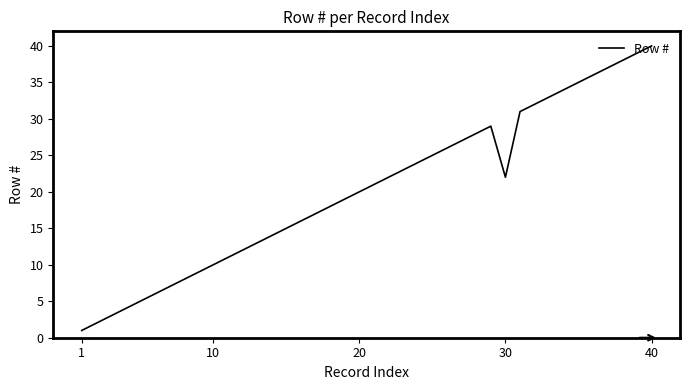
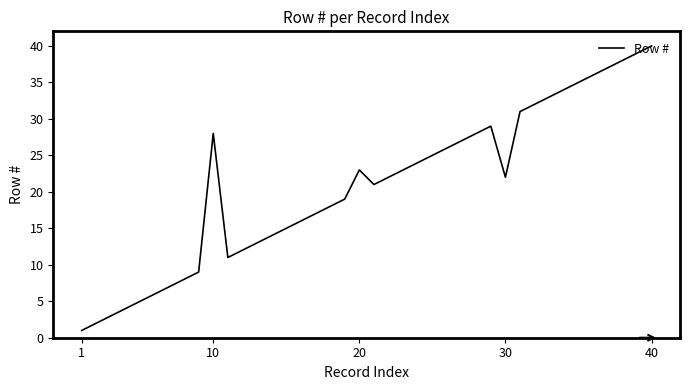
  {
    "1": 1,
-   "10": 10,
-   "20": 20,
+   "10": 28,
+   "20": 23,
    "30": 22,
    "40": 40
  }
